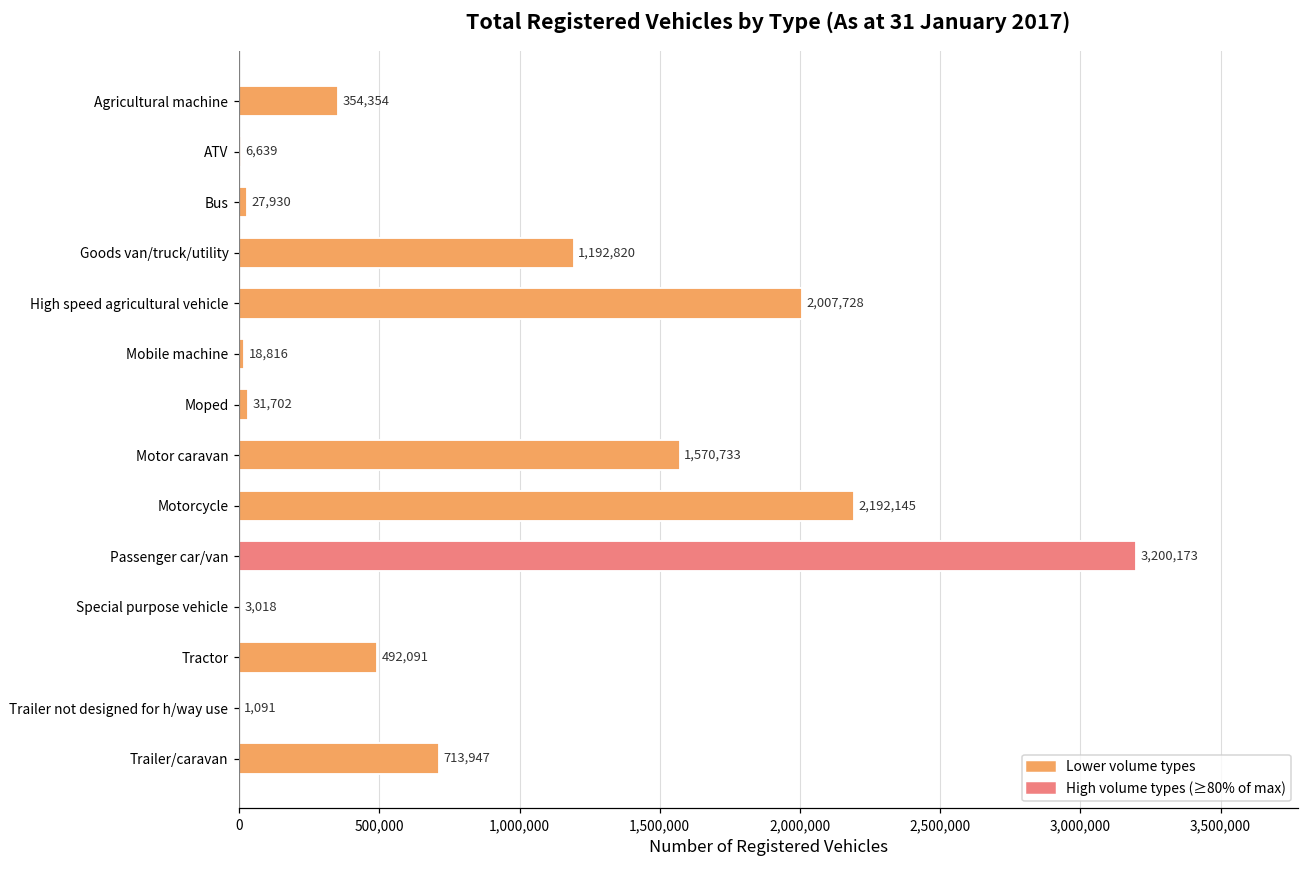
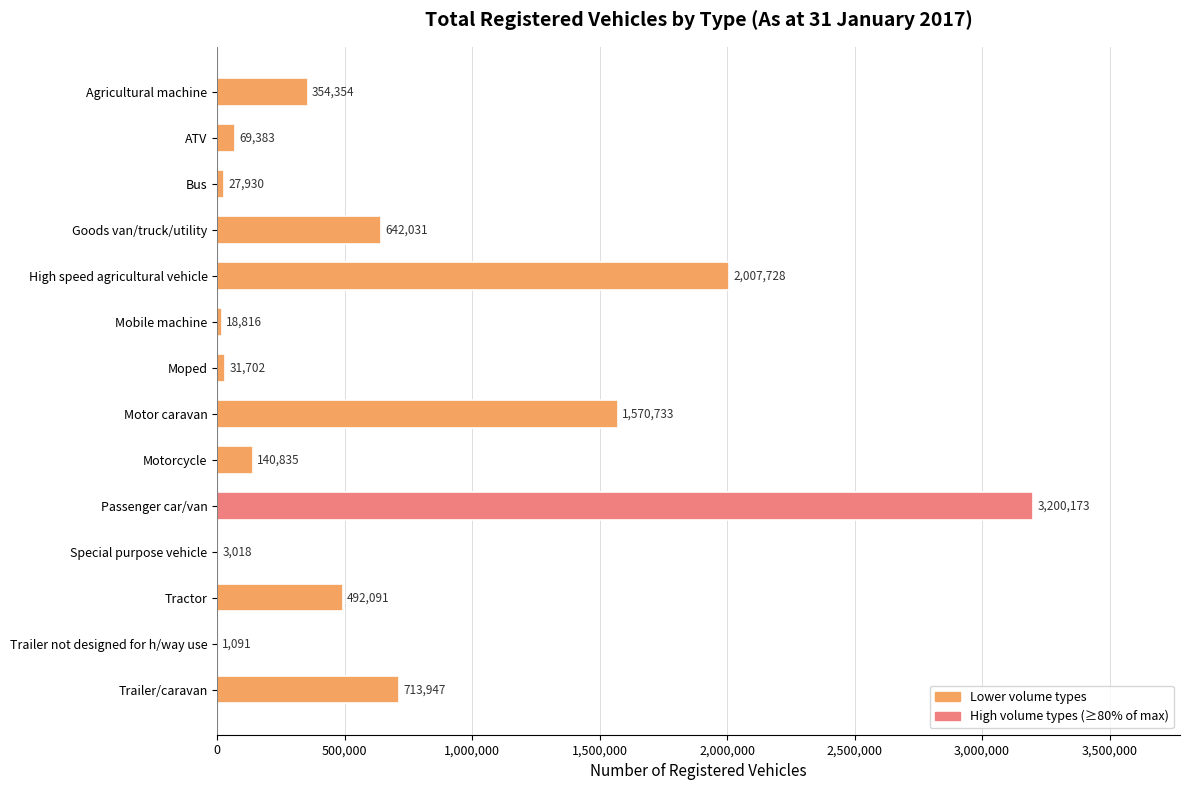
  {
    "Agricultural machine": "354,354",
-   "ATV": "6,639",
+   "ATV": "69,383",
    "Bus": "27,930",
-   "Goods van/truck/utility": "1,192,820",
+   "Goods van/truck/utility": "642,031",
    "High speed agricultural vehicle": "2,007,728",
    "Mobile machine": "18,816",
    "Moped": "31,702",
    "Motor caravan": "1,570,733",
-   "Motorcycle": "2,192,145",
+   "Motorcycle": "140,835",
    "Passenger car/van": "3,200,173",
    "Special purpose vehicle": "3,018",
    "Tractor": "492,091",
    "Trailer not designed for h/way use": "1,091",
    "Trailer/caravan": "713,947"
  }
